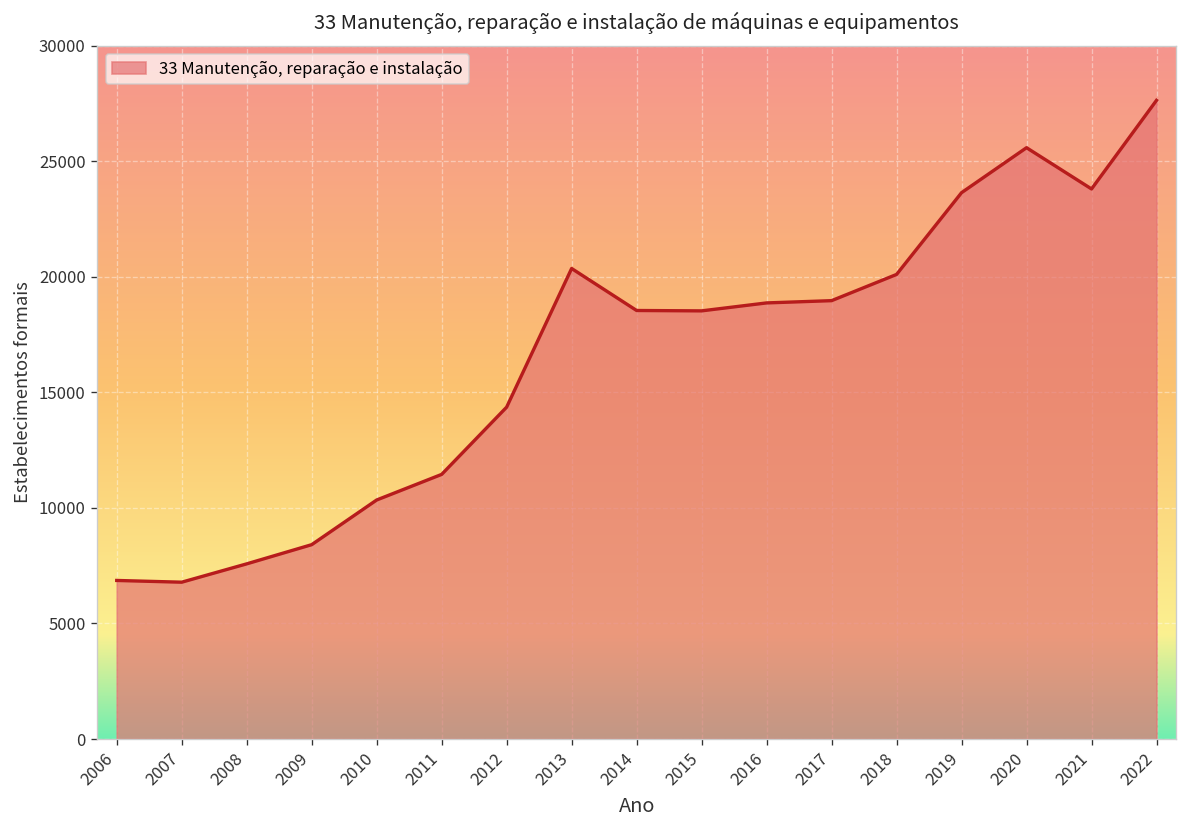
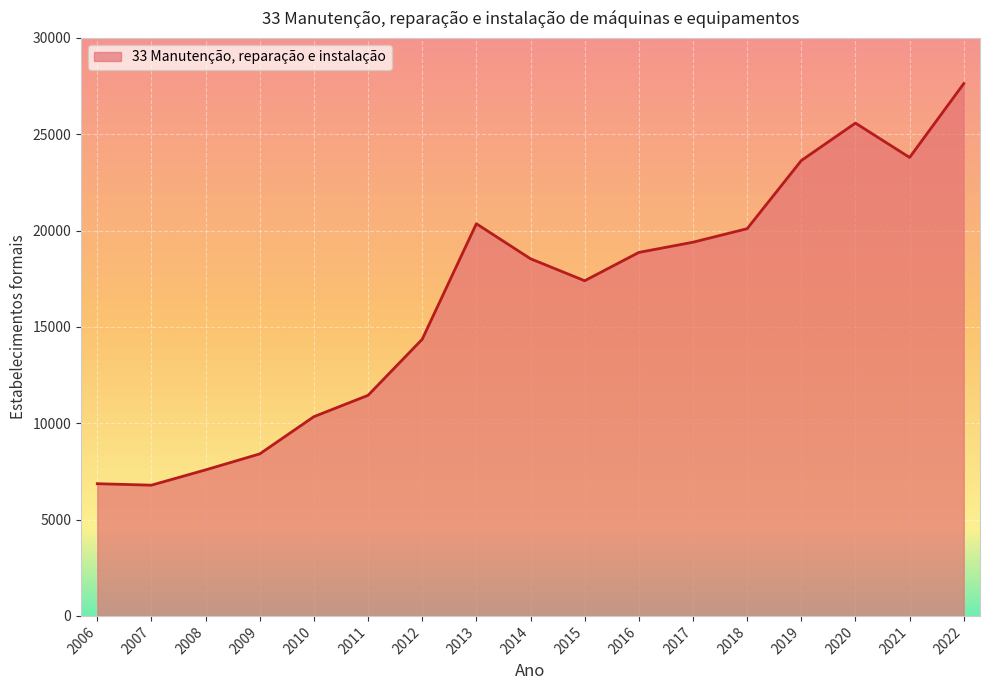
  {
    "2006": 6900,
    "2007": 6800,
    "2008": 7600,
    "2009": 8400,
    "2010": 10300,
    "2011": 11500,
    "2012": 14400,
    "2013": 20400,
    "2014": 18500,
-   "2015": 18500,
+   "2015": 17400,
    "2016": 18900,
-   "2017": 19000,
+   "2017": 19400,
    "2018": 20100,
    "2019": 23600,
    "2020": 25600,
    "2021": 23800,
    "2022": 27600
  }
